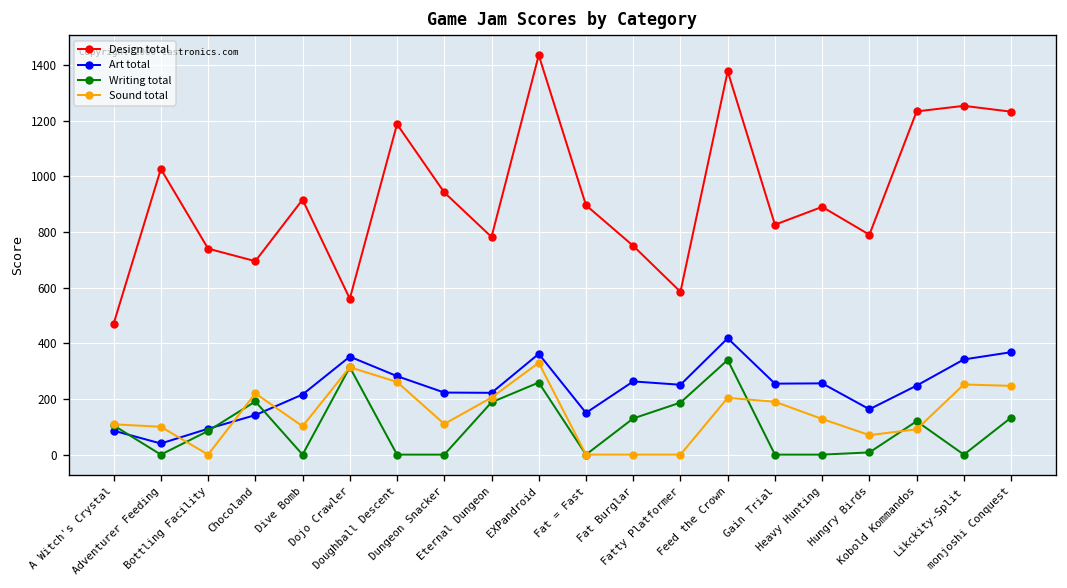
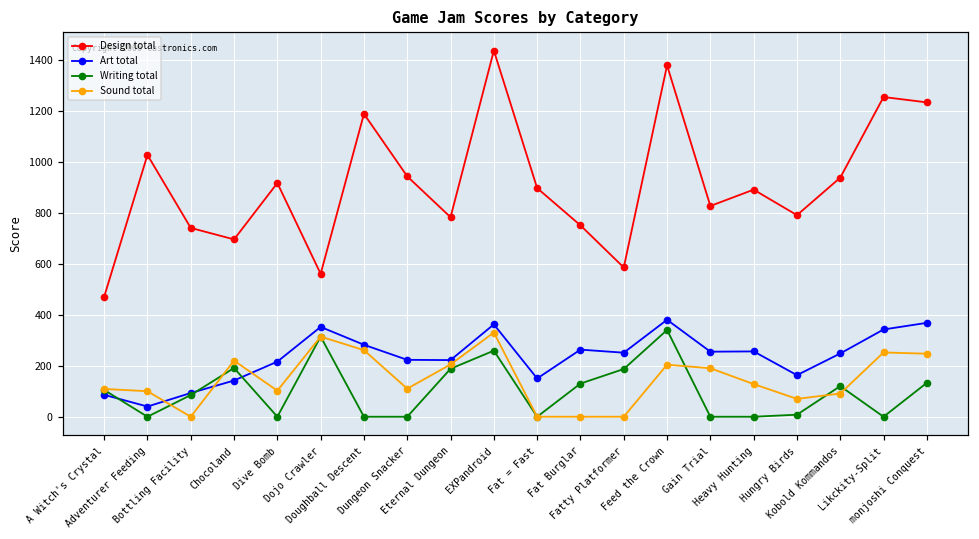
  {
    "Design total": {
      "A Witch's Crystal": 470,
      "Adventurer Feeding": 1030,
      "Bottling Facility": 740,
      "Chocoland": 700,
      "Dive Bomb": 920,
      "Dojo Crawler": 560,
      "Doughball Descent": 1190,
      "Dungeon Snacker": 940,
      "Eternal Dungeon": 780,
      "EXPandroid": 1440,
      "Fat = Fast": 900,
      "Fat Burglar": 750,
      "Fatty Platformer": 590,
      "Feed the Crown": 1380,
      "Gain Trial": 830,
      "Heavy Hunting": 890,
      "Hungry Birds": 790,
-     "Kobold Kommandos": 1230,
+     "Kobold Kommandos": 940,
      "Likckity-Split": 1250,
      "monjoshi Conquest": 1230
    },
    "Art total": {
      "A Witch's Crystal": 90,
      "Adventurer Feeding": 40,
      "Chocoland": 140,
      "Dive Bomb": 220,
      "Dojo Crawler": 350,
      "Doughball Descent": 280,
      "Dungeon Snacker": 220,
      "Eternal Dungeon": 220,
      "EXPandroid": 360,
      "Fat = Fast": 150,
      "Fat Burglar": 260,
      "Fatty Platformer": 250,
-     "Feed the Crown": 420,
+     "Feed the Crown": 380,
      "Gain Trial": 260,
      "Heavy Hunting": 260,
      "Hungry Birds": 160,
      "Kobold Kommandos": 250,
      "Likckity-Split": 340,
      "monjoshi Conquest": 370
    },
    "Writing total": {
      "Adventurer Feeding": 0,
      "Chocoland": 190,
      "Dive Bomb": 0,
      "Doughball Descent": 0,
      "Dungeon Snacker": 0,
      "Eternal Dungeon": 190,
      "EXPandroid": 260,
      "Fat Burglar": 130,
      "Fatty Platformer": 190,
      "Feed the Crown": 340,
      "Gain Trial": 0,
      "Heavy Hunting": 0,
      "Hungry Birds": 10,
      "Kobold Kommandos": 120,
      "Likckity-Split": 0,
      "monjoshi Conquest": 130
    },
    "Sound total": {
      "Adventurer Feeding": 100,
      "Bottling Facility": 0,
      "Chocoland": 220,
      "Dive Bomb": 100,
      "Doughball Descent": 260,
      "Dungeon Snacker": 110,
      "Eternal Dungeon": 210,
      "EXPandroid": 330,
      "Fat Burglar": 0,
      "Fatty Platformer": 0,
      "Feed the Crown": 200,
      "Gain Trial": 190,
      "Heavy Hunting": 130,
      "Hungry Birds": 70,
      "Kobold Kommandos": 90,
      "Likckity-Split": 250,
      "monjoshi Conquest": 250
    }
  }
